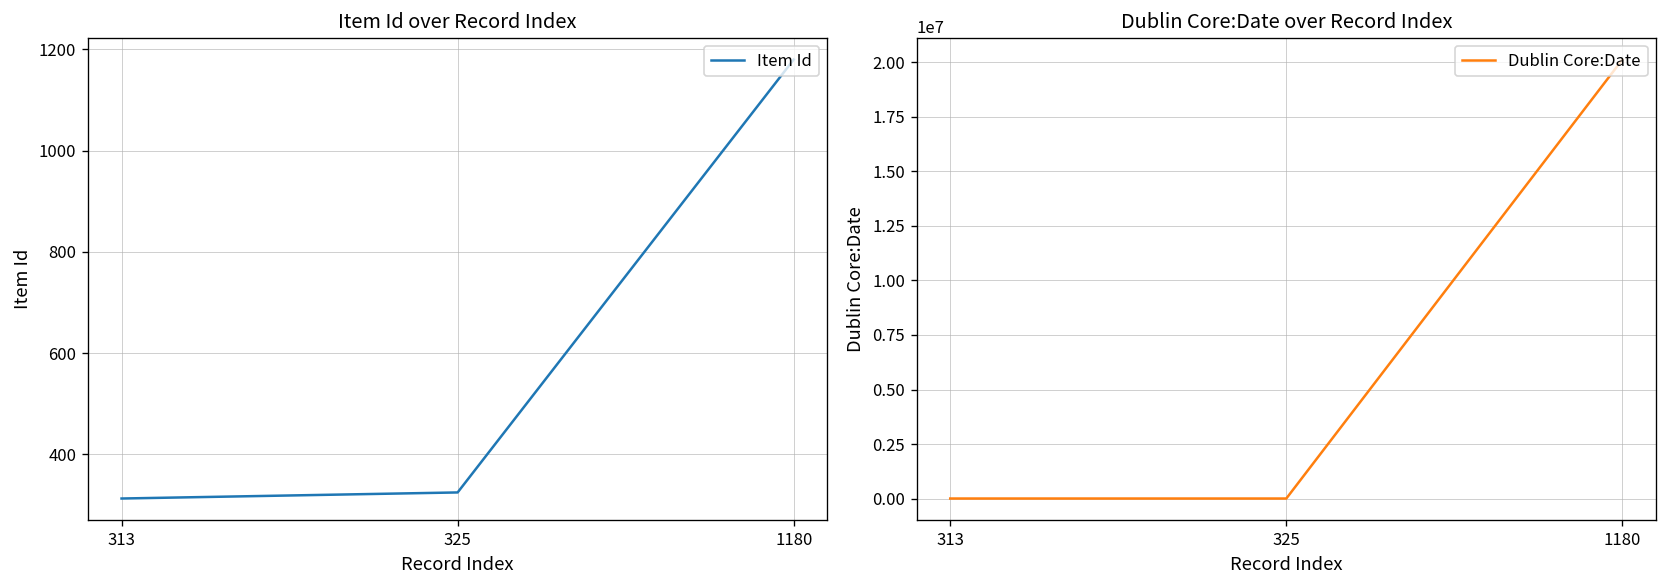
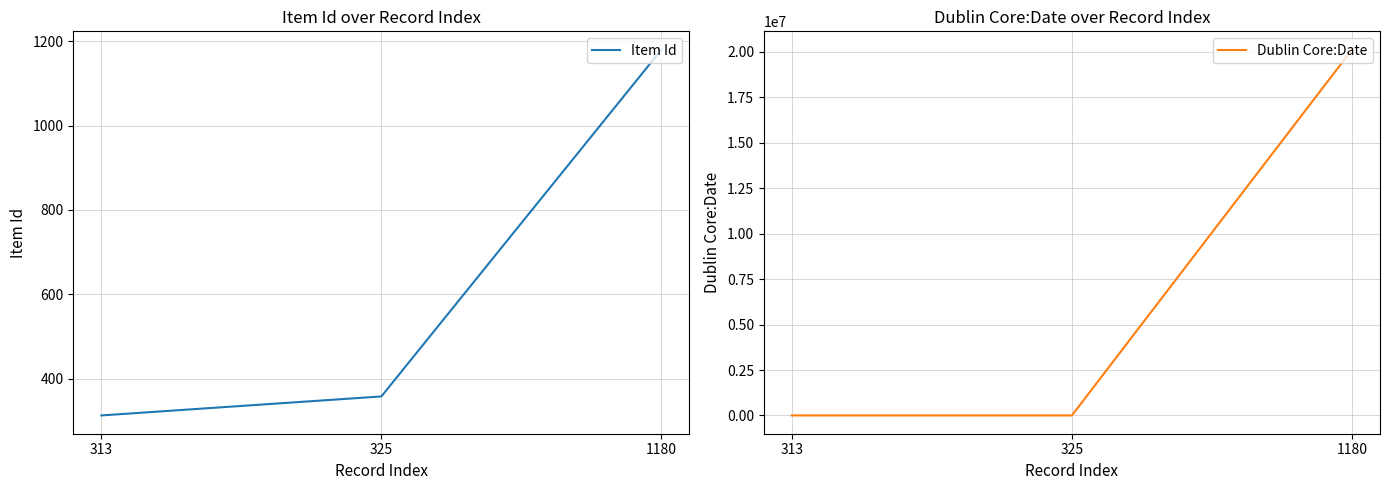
  {
    "Item Id over Record Index": {
      "313": 310,
-     "325": 330
+     "325": 360
    },
    "Dublin Core:Date over Record Index": {
      "313": 0,
      "325": 0
    }
  }
